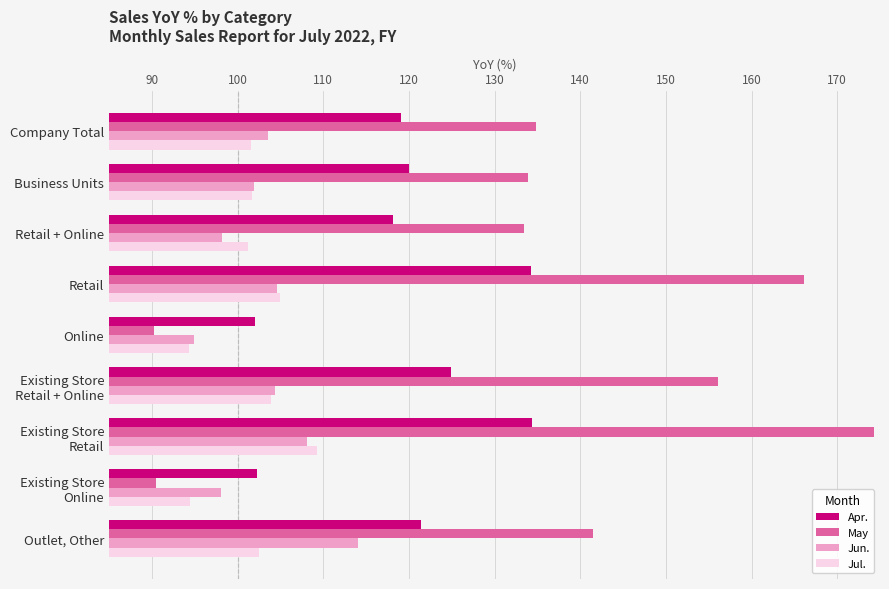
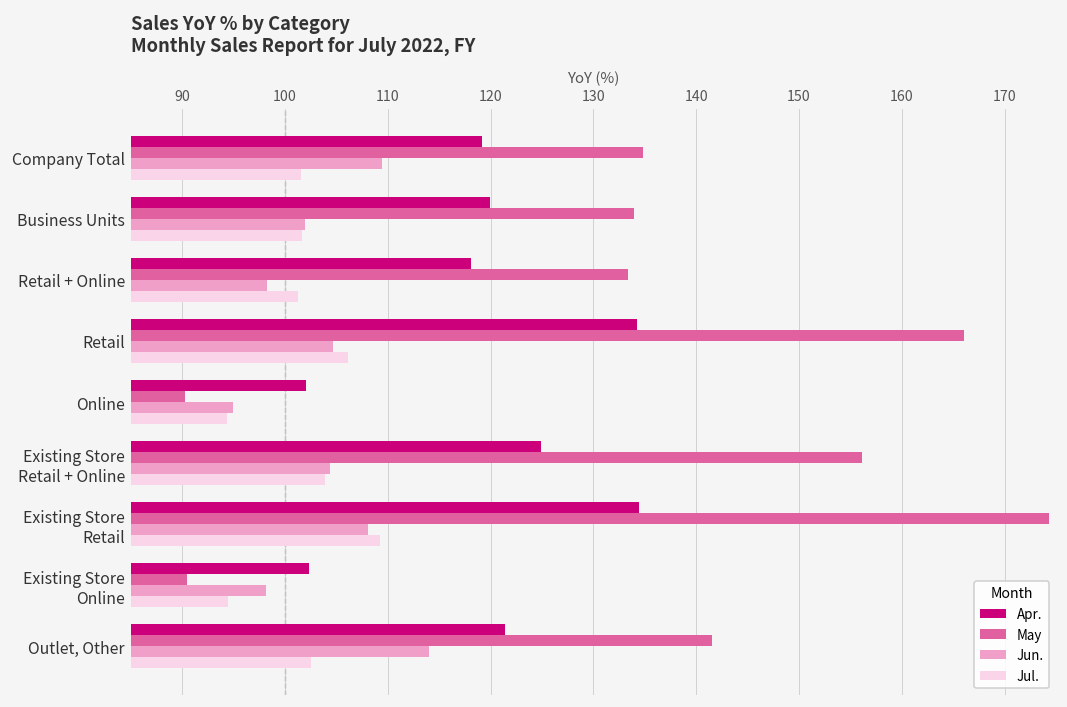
  {
    "Apr.": {
      "Company Total": 119,
      "Business Units": 120,
      "Retail + Online": 118,
      "Retail": 134,
      "Online": 102,
      "Existing Store Retail + Online": 125,
      "Existing Store Retail": 134,
      "Existing Store Online": 102,
      "Outlet, Other": 121
    },
    "May": {
      "Company Total": 135,
      "Business Units": 134,
      "Retail + Online": 133,
      "Retail": 166,
      "Online": 90,
      "Existing Store Retail + Online": 156,
      "Existing Store Retail": 174,
      "Existing Store Online": 90,
      "Outlet, Other": 142
    },
    "Jun.": {
-     "Company Total": 104,
+     "Company Total": 109,
      "Business Units": 102,
      "Retail + Online": 98,
      "Retail": 105,
      "Online": 95,
      "Existing Store Retail + Online": 104,
      "Existing Store Retail": 108,
      "Existing Store Online": 98,
      "Outlet, Other": 114
    },
    "Jul.": {
      "Company Total": 102,
      "Business Units": 102,
      "Retail + Online": 101,
-     "Retail": 105,
+     "Retail": 106,
      "Online": 94,
      "Existing Store Retail + Online": 104,
      "Existing Store Retail": 109,
      "Existing Store Online": 94,
      "Outlet, Other": 103
    }
  }
